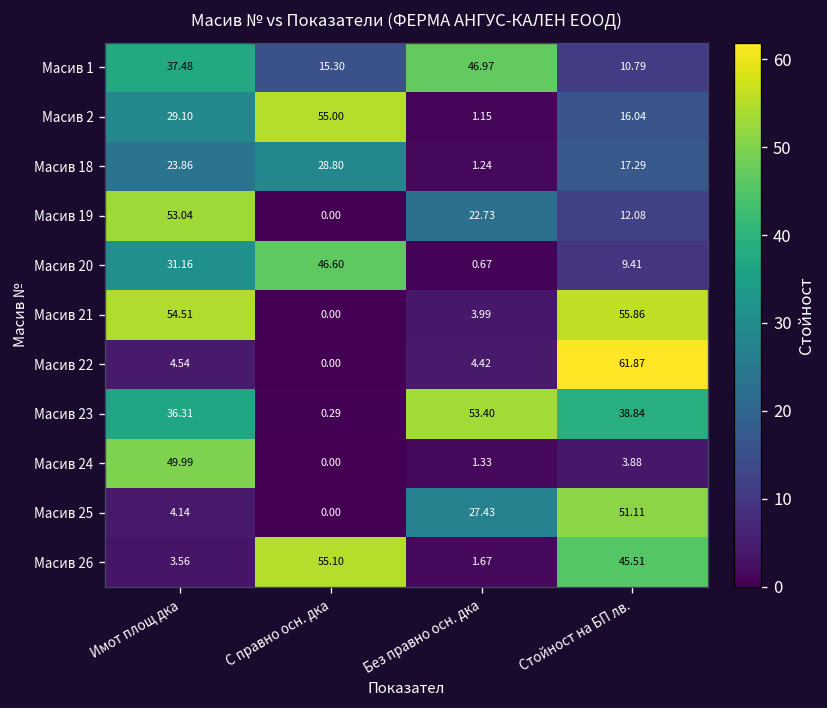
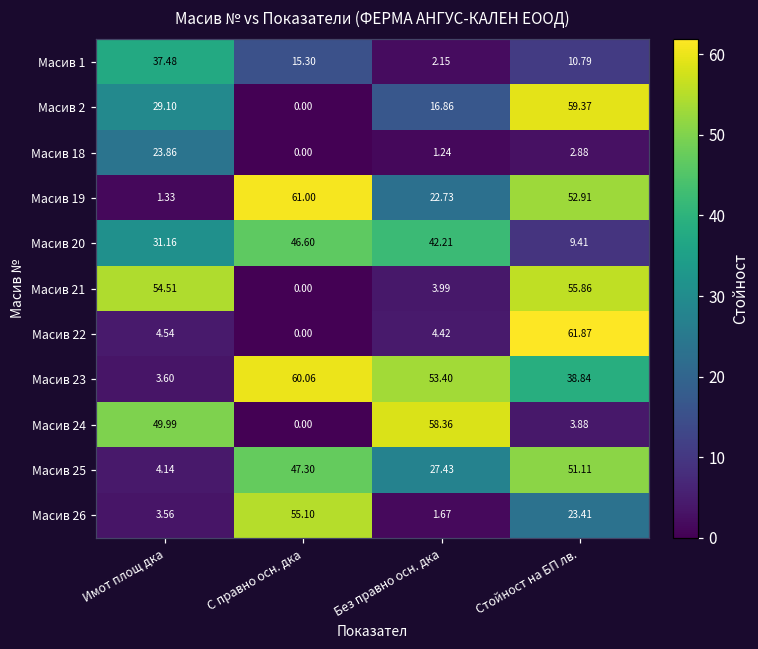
  {
    "Масив 1": {
      "Имот площ дка": 37.48,
      "С правно осн. дка": 15.30,
-     "Без правно осн. дка": 46.97,
+     "Без правно осн. дка": 2.15,
      "Стойност на БП лв.": 10.79
    },
    "Масив 2": {
      "Имот площ дка": 29.10,
-     "С правно осн. дка": 55.00,
-     "Без правно осн. дка": 1.15,
-     "Стойност на БП лв.": 16.04
+     "С правно осн. дка": 0.00,
+     "Без правно осн. дка": 16.86,
+     "Стойност на БП лв.": 59.37
    },
    "Масив 18": {
      "Имот площ дка": 23.86,
-     "С правно осн. дка": 28.80,
+     "С правно осн. дка": 0.00,
      "Без правно осн. дка": 1.24,
-     "Стойност на БП лв.": 17.29
+     "Стойност на БП лв.": 2.88
    },
    "Масив 19": {
-     "Имот площ дка": 53.04,
-     "С правно осн. дка": 0.00,
+     "Имот площ дка": 1.33,
+     "С правно осн. дка": 61.00,
      "Без правно осн. дка": 22.73,
-     "Стойност на БП лв.": 12.08
+     "Стойност на БП лв.": 52.91
    },
    "Масив 20": {
      "Имот площ дка": 31.16,
      "С правно осн. дка": 46.60,
-     "Без правно осн. дка": 0.67,
+     "Без правно осн. дка": 42.21,
      "Стойност на БП лв.": 9.41
    },
    "Масив 21": {
      "Имот площ дка": 54.51,
      "С правно осн. дка": 0.00,
      "Без правно осн. дка": 3.99,
      "Стойност на БП лв.": 55.86
    },
    "Масив 22": {
      "Имот площ дка": 4.54,
      "С правно осн. дка": 0.00,
      "Без правно осн. дка": 4.42,
      "Стойност на БП лв.": 61.87
    },
    "Масив 23": {
-     "Имот площ дка": 36.31,
-     "С правно осн. дка": 0.29,
+     "Имот площ дка": 3.60,
+     "С правно осн. дка": 60.06,
      "Без правно осн. дка": 53.40,
      "Стойност на БП лв.": 38.84
    },
    "Масив 24": {
      "Имот площ дка": 49.99,
      "С правно осн. дка": 0.00,
-     "Без правно осн. дка": 1.33,
+     "Без правно осн. дка": 58.36,
      "Стойност на БП лв.": 3.88
    },
    "Масив 25": {
      "Имот площ дка": 4.14,
-     "С правно осн. дка": 0.00,
+     "С правно осн. дка": 47.30,
      "Без правно осн. дка": 27.43,
      "Стойност на БП лв.": 51.11
    },
    "Масив 26": {
      "Имот площ дка": 3.56,
      "С правно осн. дка": 55.10,
      "Без правно осн. дка": 1.67,
-     "Стойност на БП лв.": 45.51
+     "Стойност на БП лв.": 23.41
    }
  }
